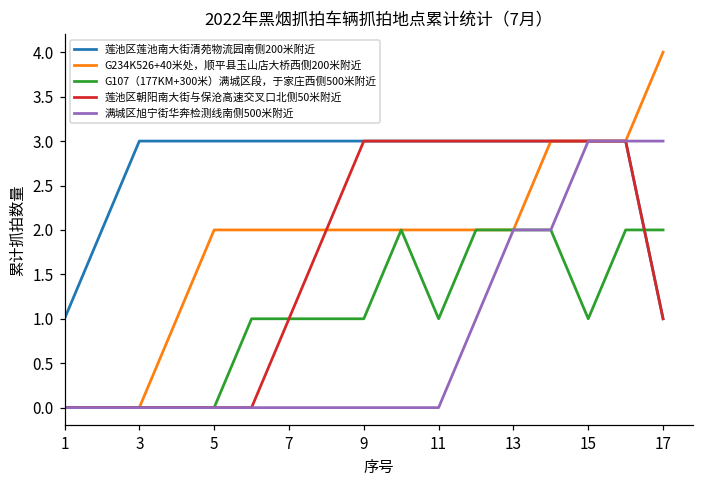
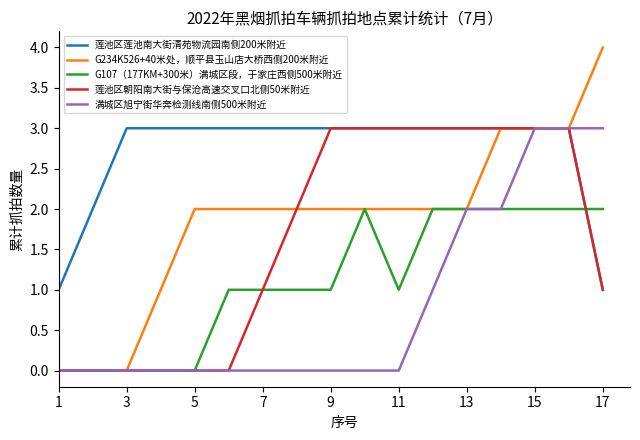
  {
    "莲池区莲池南大街清苑物流园南侧200米附近": {
      "1": 1,
      "3": 3,
      "5": 3,
      "7": 3
    },
    "G234K526+40米处，顺平县玉山店大桥西侧200米附近": {
      "5": 2,
      "7": 2,
      "9": 2,
      "11": 2,
      "17": 4
    },
    "G107（177KM+300米）满城区段，于家庄西侧500米附近": {
      "9": 1,
      "11": 1,
-     "15": 1,
+     "15": 2,
      "17": 2
    },
    "满城区旭宁街华奔检测线南侧500米附近": {
      "7": 0,
      "9": 0,
      "11": 0,
      "17": 3
    }
  }
